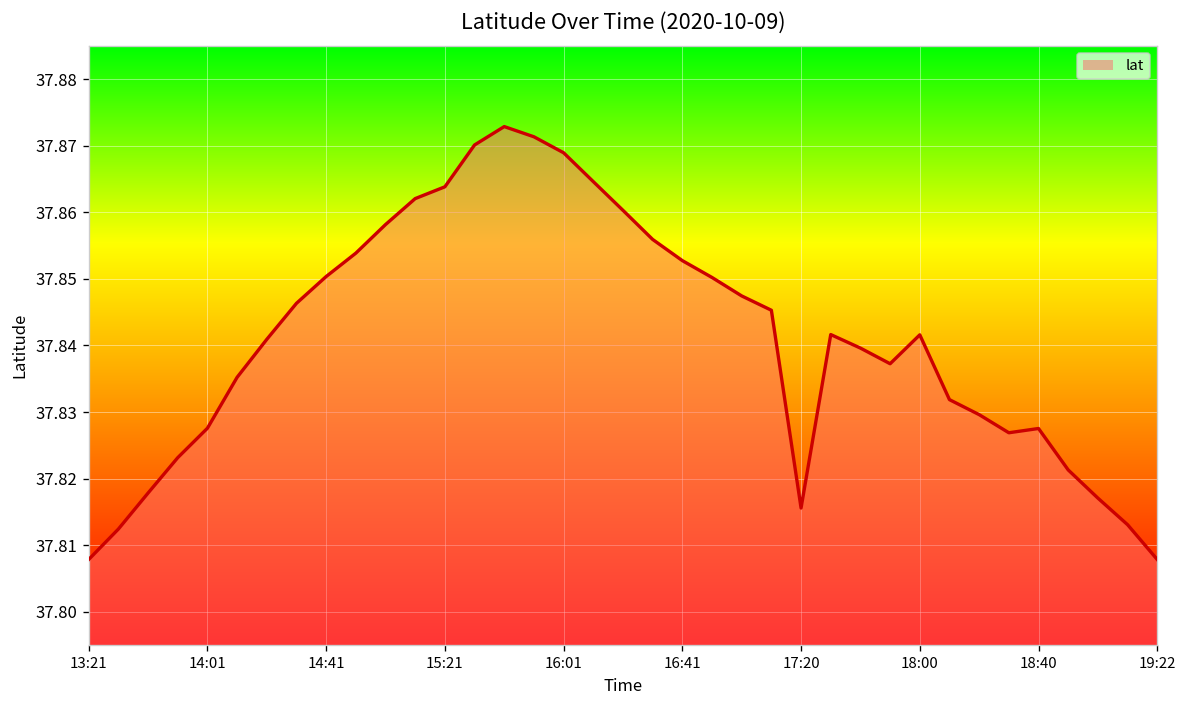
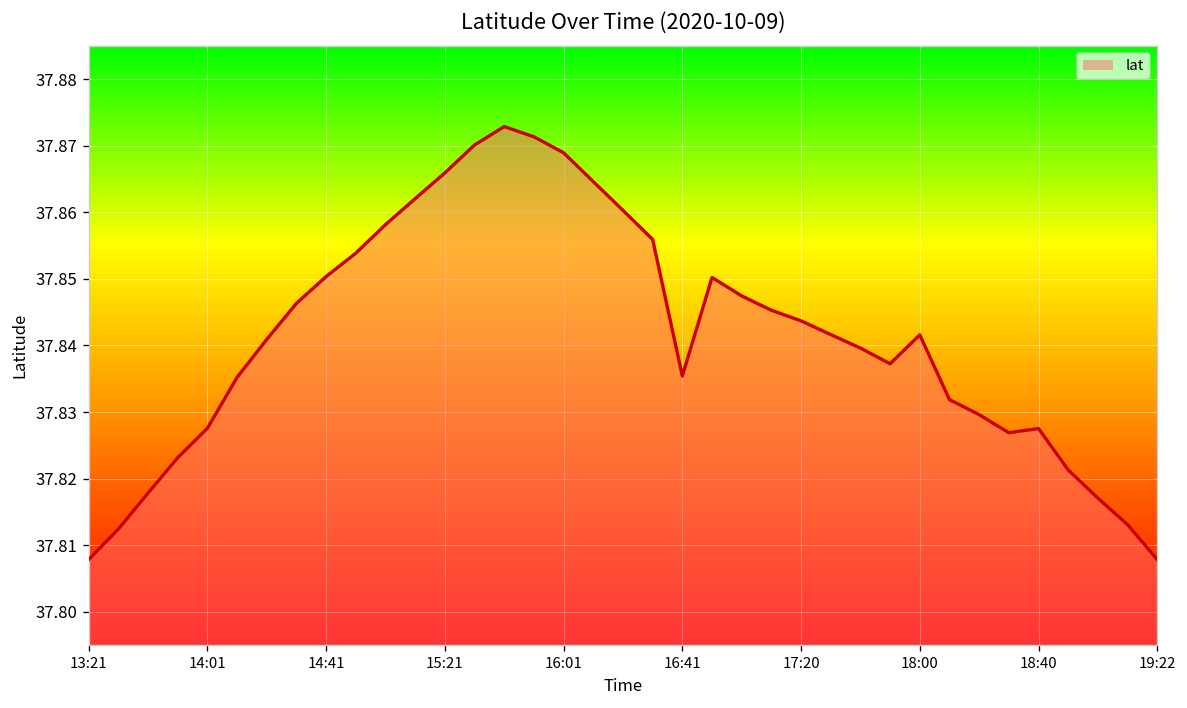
  {
    "13:21": 37.808,
    "14:01": 37.828,
    "14:41": 37.850,
-   "15:21": 37.864,
+   "15:21": 37.866,
    "16:01": 37.869,
-   "16:41": 37.853,
-   "17:20": 37.816,
+   "16:41": 37.835,
+   "17:20": 37.844,
    "18:00": 37.842,
    "18:40": 37.828,
    "19:22": 37.808
  }
